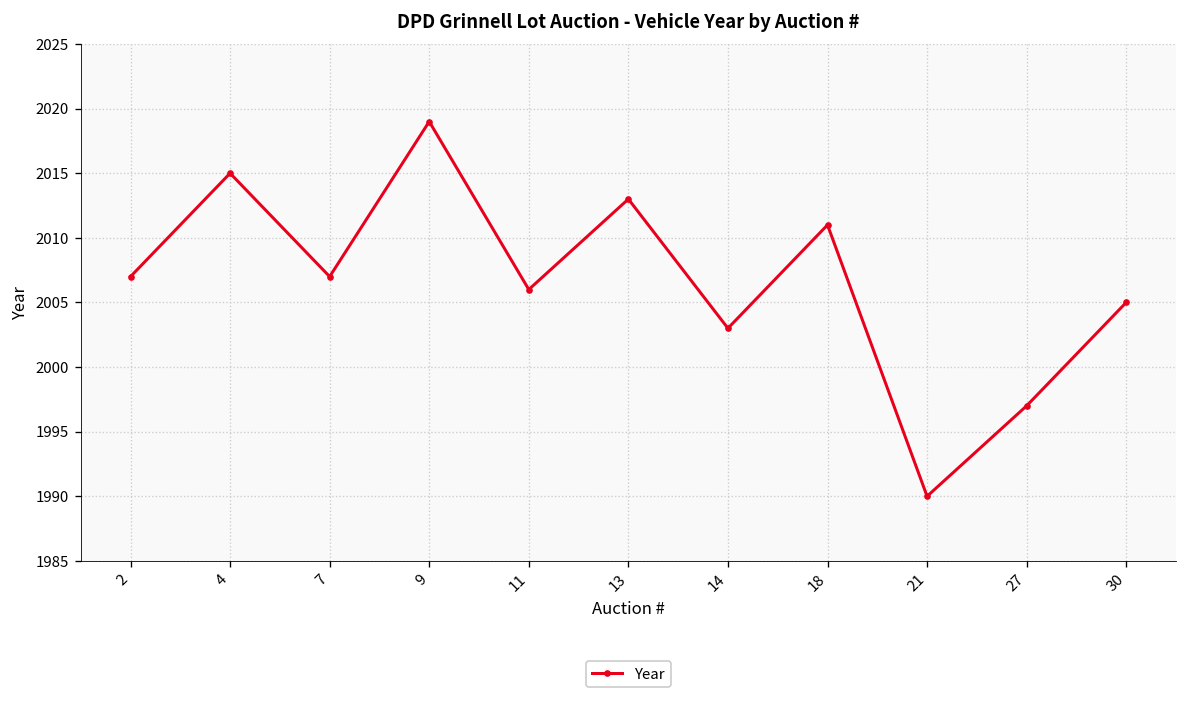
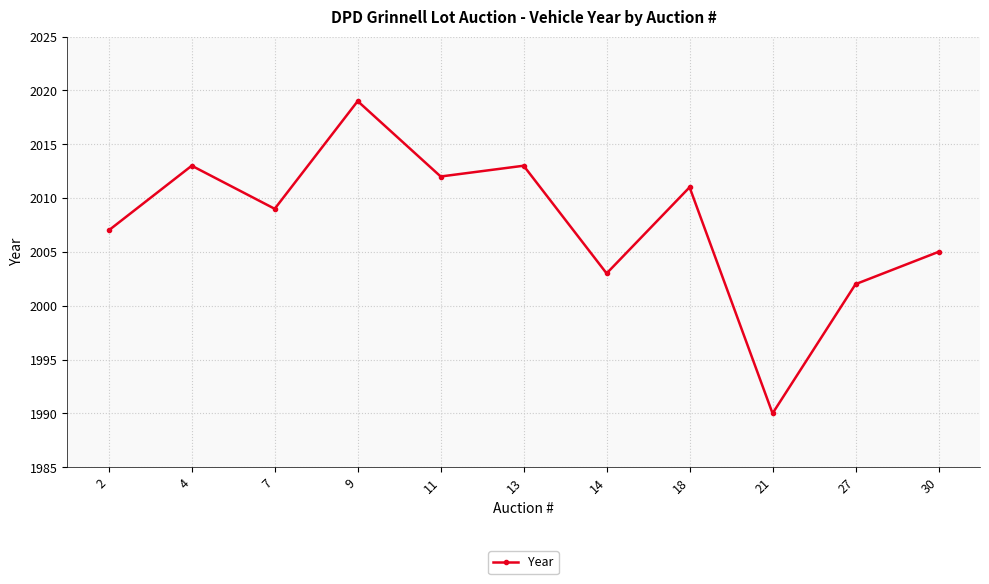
  {
    "2": 2007,
-   "4": 2015,
-   "7": 2007,
+   "4": 2013,
+   "7": 2009,
    "9": 2019,
-   "11": 2006,
+   "11": 2012,
    "13": 2013,
    "14": 2003,
    "18": 2011,
    "21": 1990,
-   "27": 1997,
+   "27": 2002,
    "30": 2005
  }
